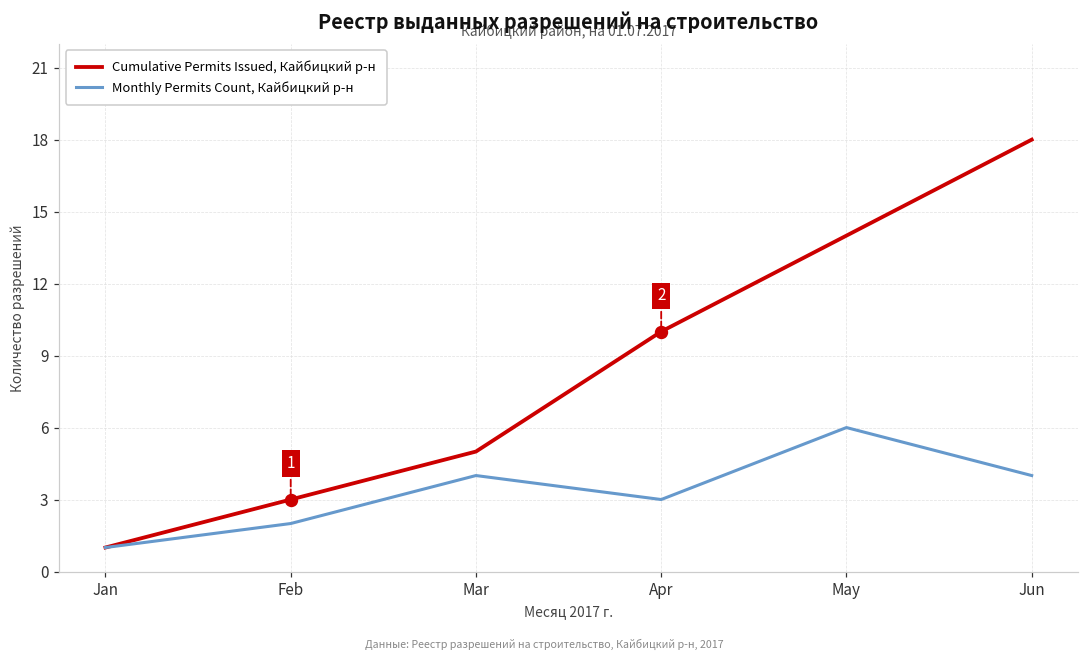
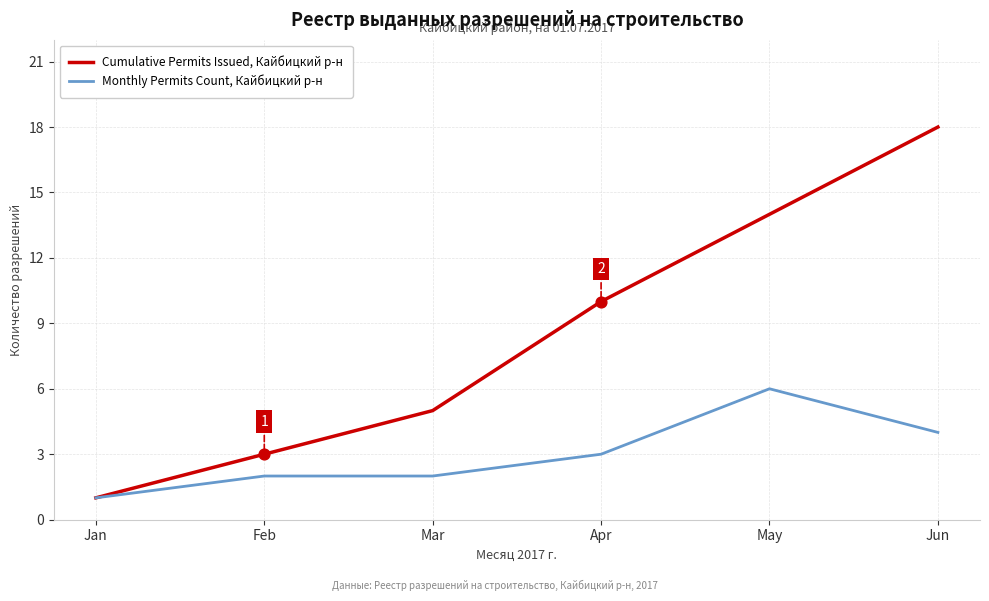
  {
    "Monthly Permits Count, Кайбицкий р-н": {
      "Feb": 2,
-     "Mar": 4,
+     "Mar": 2,
      "Apr": 3,
      "May": 6,
      "Jun": 4
    }
  }
